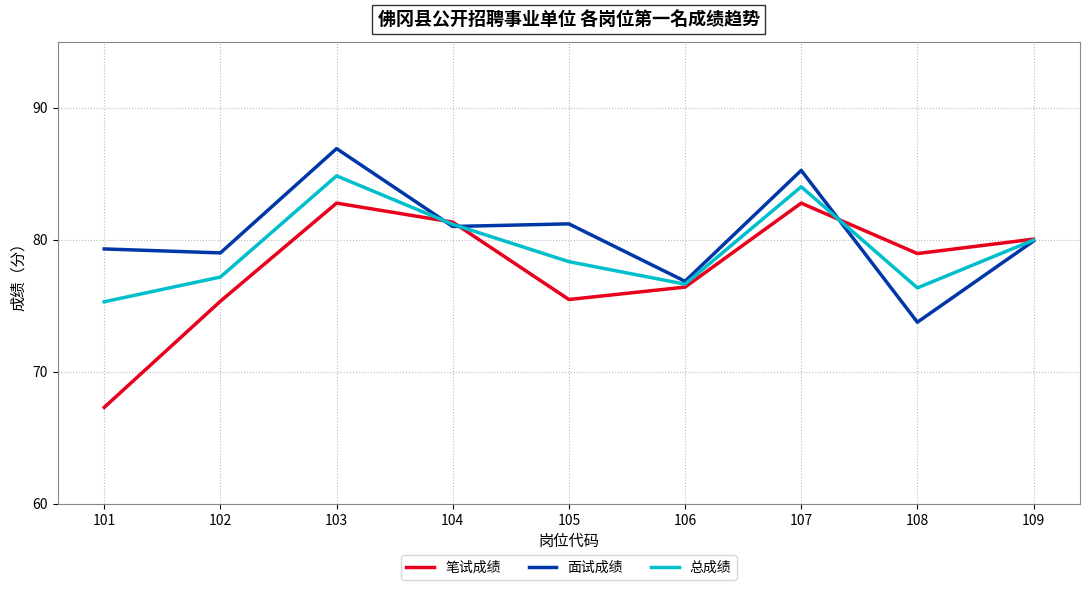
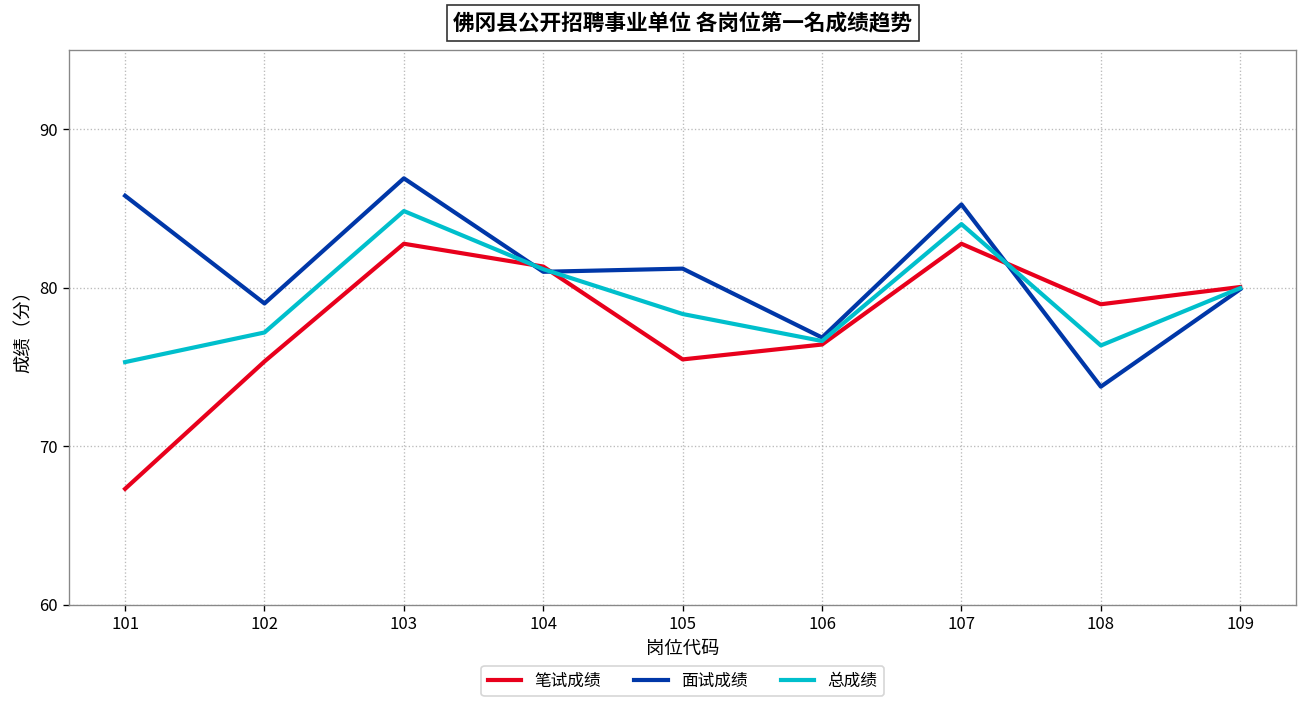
  {
    "笔试成绩": {
      "101": 67.3,
      "102": 75.3,
      "103": 82.8,
      "105": 75.5,
      "106": 76.4,
      "107": 82.8,
      "108": 79.0
    },
    "面试成绩": {
-     "101": 79.3,
+     "101": 85.8,
      "102": 79.0,
      "103": 86.9,
      "105": 81.2,
      "106": 76.9,
      "107": 85.3,
      "108": 73.8
    },
    "总成绩": {
      "101": 75.3,
      "102": 77.2,
      "103": 84.8,
      "105": 78.3,
      "106": 76.6,
      "107": 84.0,
      "108": 76.4
    }
  }
